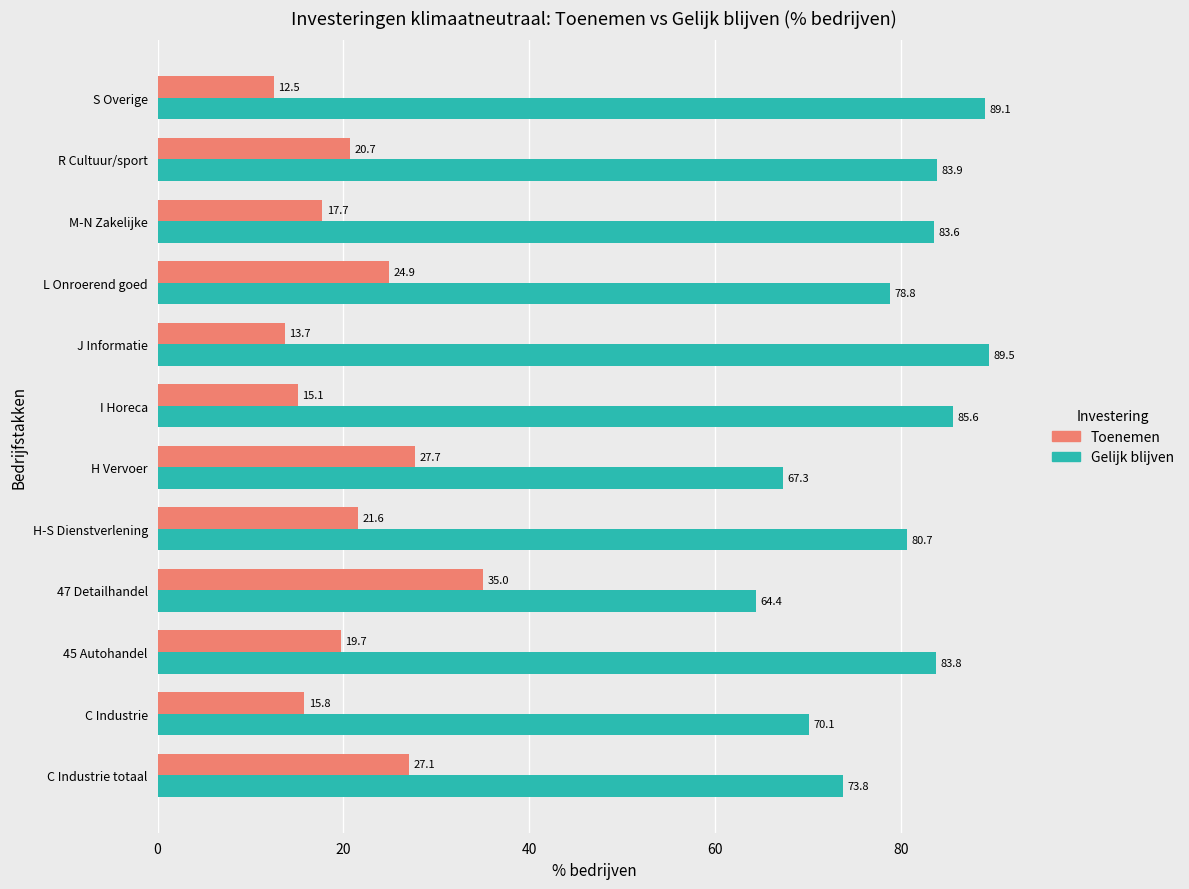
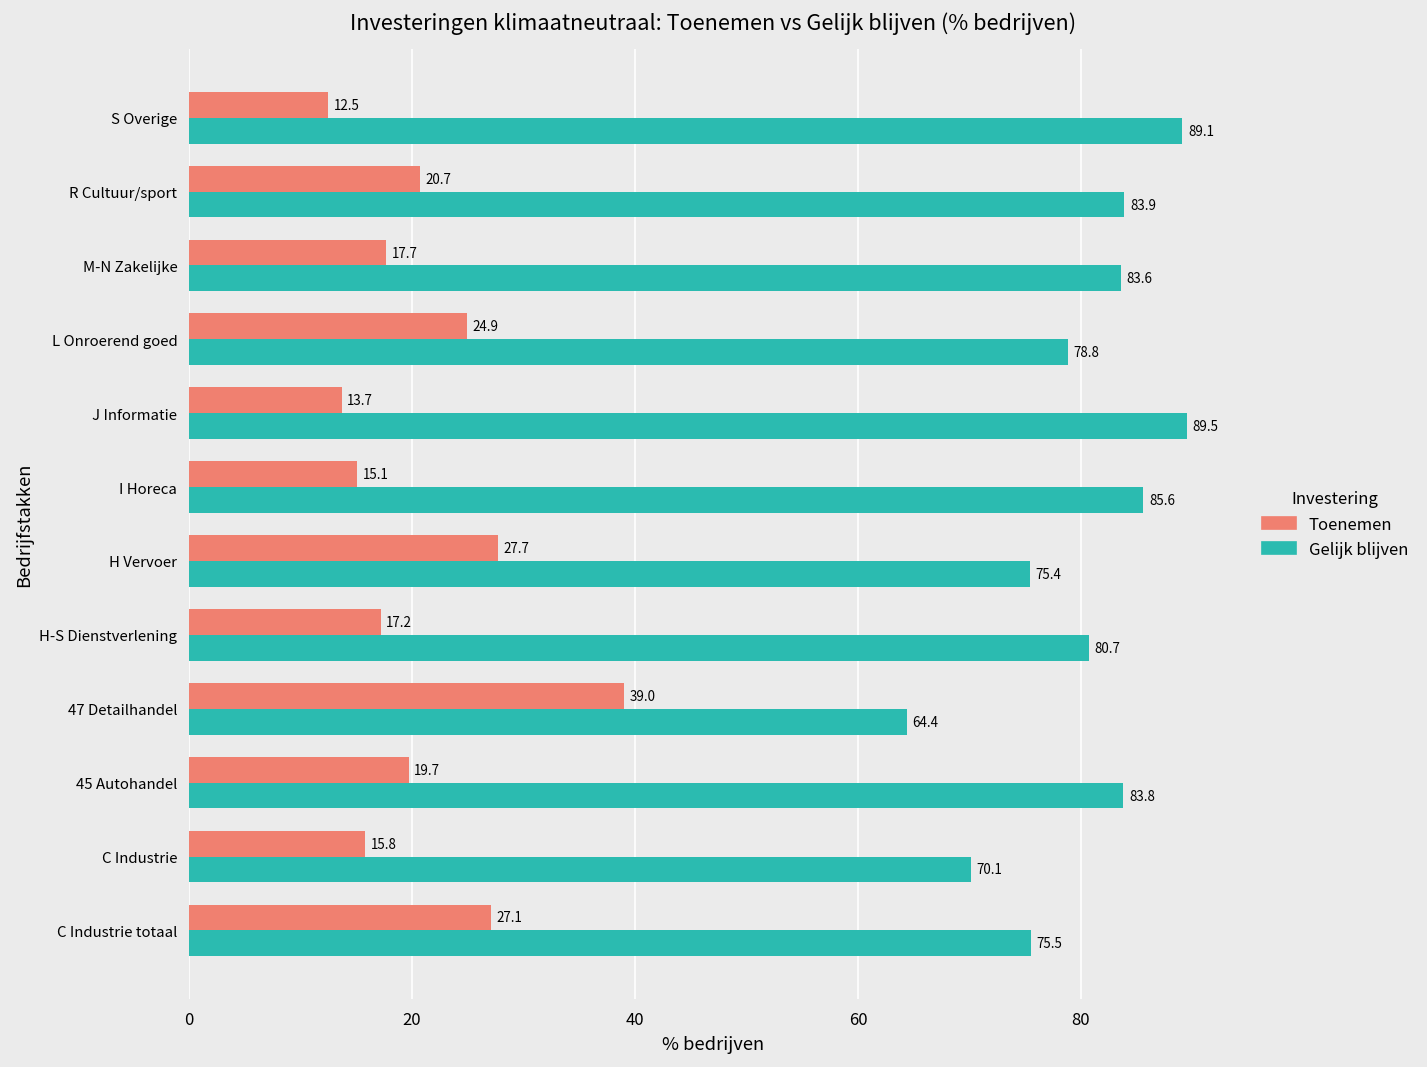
  {
    "Toenemen": {
      "S Overige": 12.5,
      "R Cultuur/sport": 20.7,
      "M-N Zakelijke": 17.7,
      "L Onroerend goed": 24.9,
      "J Informatie": 13.7,
      "I Horeca": 15.1,
      "H Vervoer": 27.7,
-     "H-S Dienstverlening": 21.6,
-     "47 Detailhandel": 35.0,
+     "H-S Dienstverlening": 17.2,
+     "47 Detailhandel": 39.0,
      "45 Autohandel": 19.7,
      "C Industrie": 15.8,
      "C Industrie totaal": 27.1
    },
    "Gelijk blijven": {
      "S Overige": 89.1,
      "R Cultuur/sport": 83.9,
      "M-N Zakelijke": 83.6,
      "L Onroerend goed": 78.8,
      "J Informatie": 89.5,
      "I Horeca": 85.6,
-     "H Vervoer": 67.3,
+     "H Vervoer": 75.4,
      "H-S Dienstverlening": 80.7,
      "47 Detailhandel": 64.4,
      "45 Autohandel": 83.8,
      "C Industrie": 70.1,
-     "C Industrie totaal": 73.8
+     "C Industrie totaal": 75.5
    }
  }
